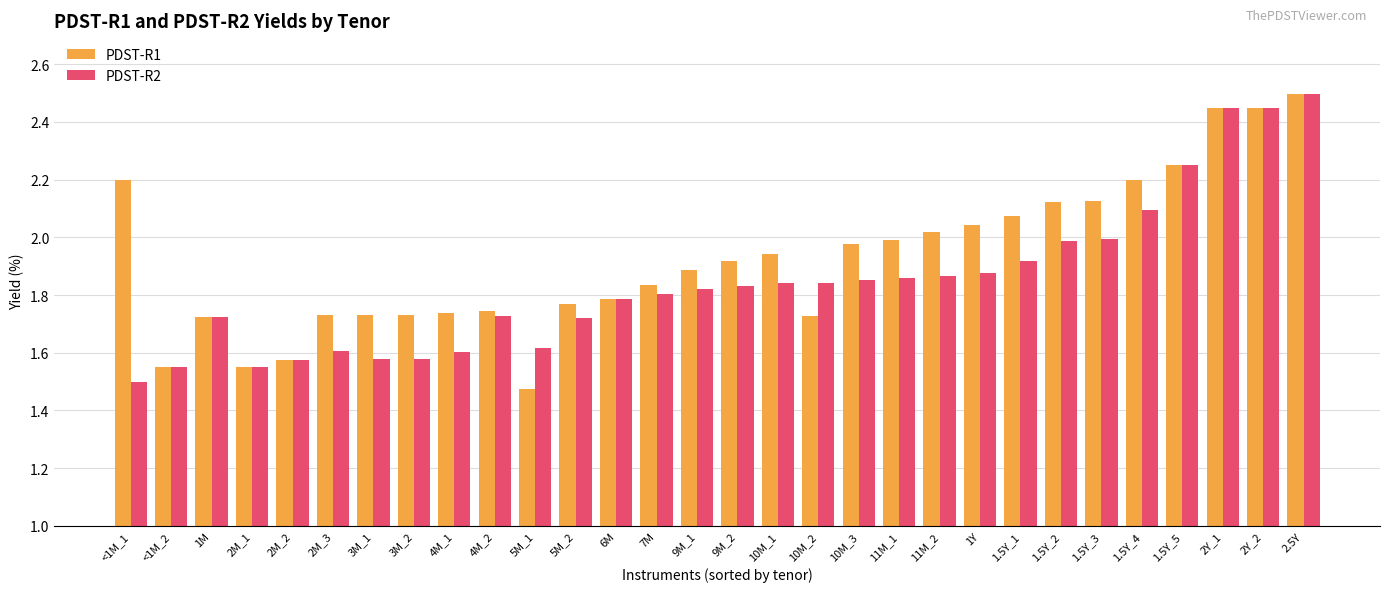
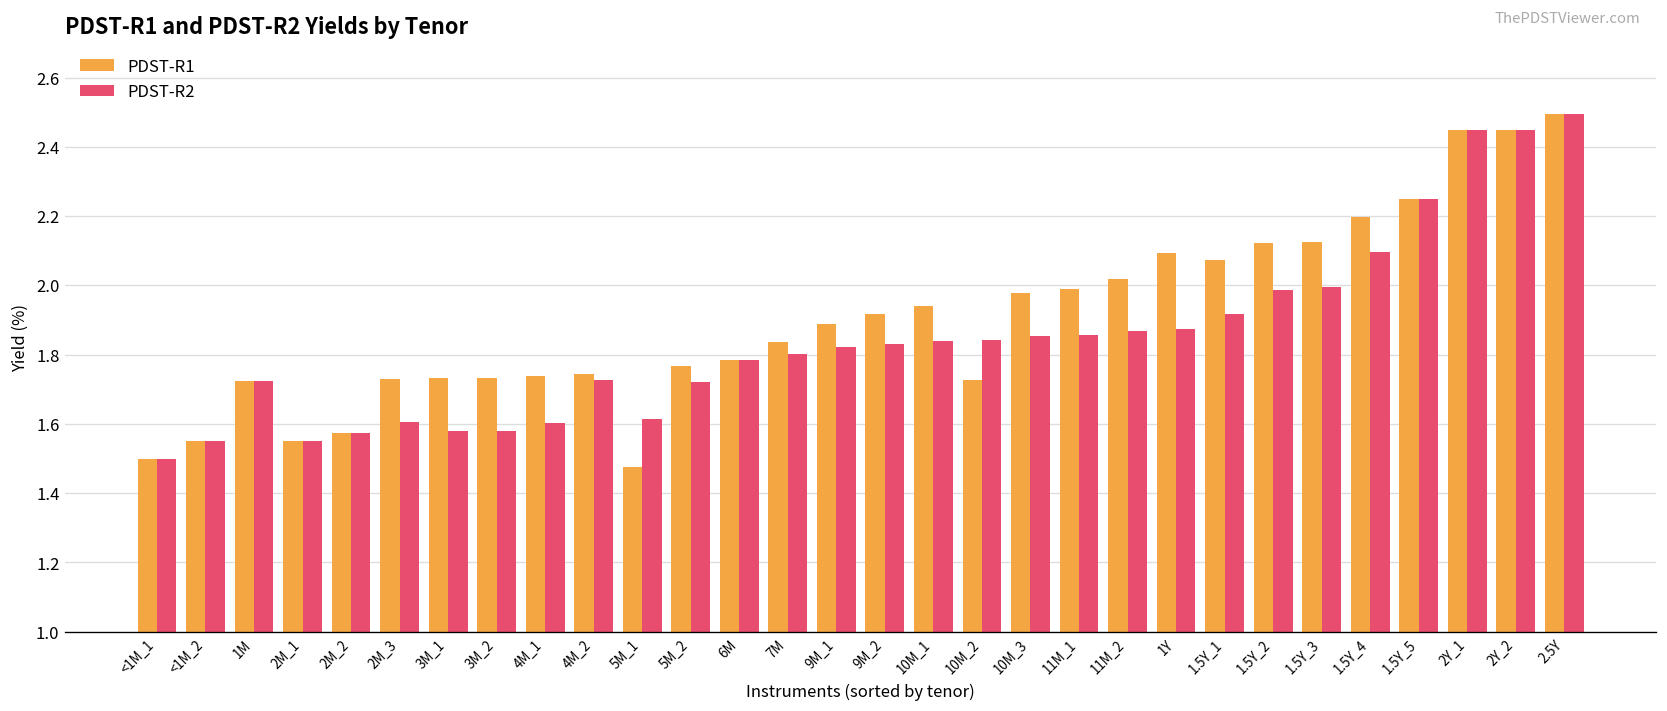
  {
    "PDST-R1": {
-     "<1M_1": 2.2,
+     "<1M_1": 1.5,
      "<1M_2": 1.55,
      "1M": 1.73,
      "2M_1": 1.55,
      "2M_2": 1.58,
      "2M_3": 1.73,
      "3M_1": 1.73,
      "3M_2": 1.73,
      "4M_1": 1.74,
      "4M_2": 1.74,
      "5M_1": 1.48,
      "5M_2": 1.77,
      "6M": 1.79,
      "7M": 1.84,
      "9M_1": 1.89,
      "9M_2": 1.92,
      "10M_1": 1.94,
      "10M_2": 1.73,
      "10M_3": 1.98,
      "11M_1": 1.99,
      "11M_2": 2.02,
-     "1Y": 2.04,
+     "1Y": 2.09,
      "1.5Y_1": 2.07,
      "1.5Y_2": 2.12,
      "1.5Y_3": 2.13,
      "1.5Y_4": 2.20,
      "1.5Y_5": 2.25,
      "2Y_1": 2.45,
      "2Y_2": 2.45,
      "2.5Y": 2.50
    },
    "PDST-R2": {
      "<1M_1": 1.50,
      "<1M_2": 1.55,
      "1M": 1.73,
      "2M_1": 1.55,
      "2M_2": 1.58,
      "2M_3": 1.60,
      "3M_1": 1.58,
      "3M_2": 1.58,
      "4M_1": 1.60,
      "4M_2": 1.73,
      "5M_1": 1.62,
      "5M_2": 1.72,
      "6M": 1.79,
      "7M": 1.80,
      "9M_1": 1.82,
      "9M_2": 1.83,
      "10M_1": 1.84,
      "10M_2": 1.84,
      "10M_3": 1.85,
      "11M_1": 1.86,
      "11M_2": 1.87,
      "1Y": 1.88,
      "1.5Y_1": 1.92,
      "1.5Y_2": 1.99,
      "1.5Y_3": 1.99,
      "1.5Y_4": 2.10,
      "1.5Y_5": 2.25,
      "2Y_1": 2.45,
      "2Y_2": 2.45,
      "2.5Y": 2.50
    }
  }
